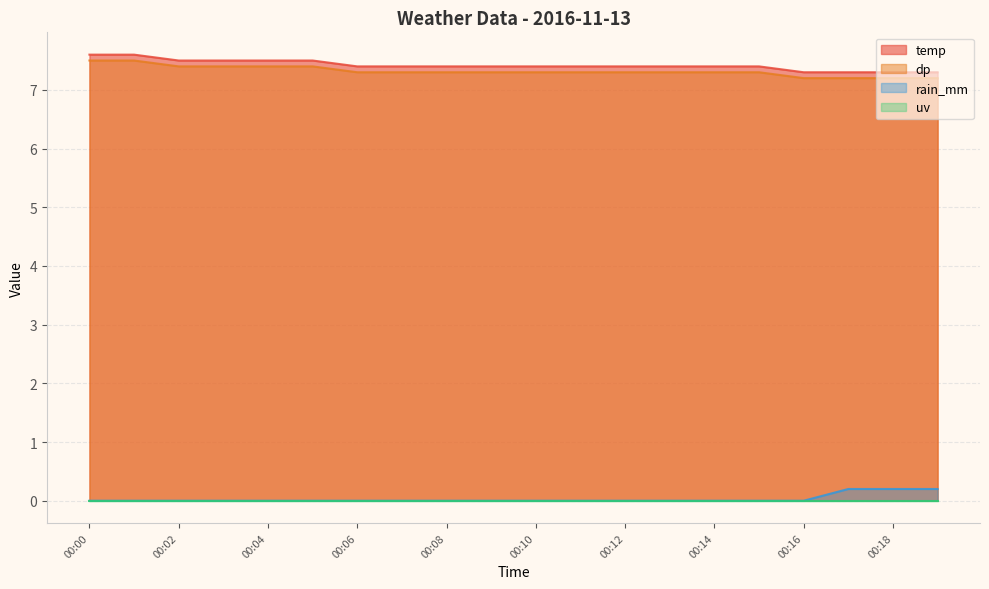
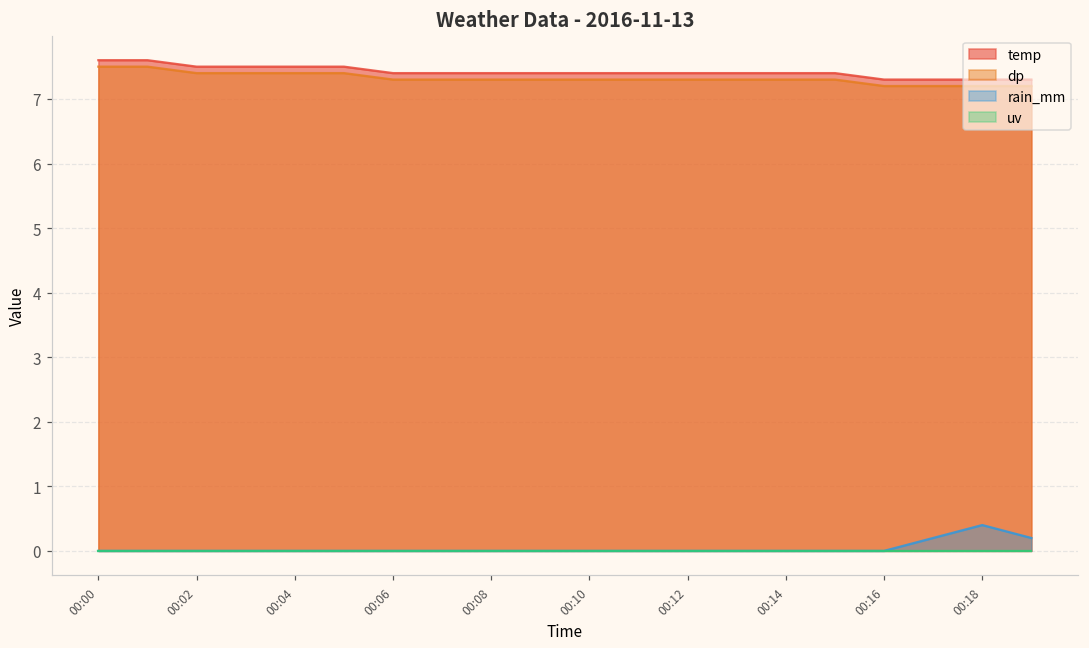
  {
    "rain_mm": {
-     "00:18": 0.2
+     "00:18": 0.4
    },
    "uv": {
      "00:18": 0.0
    }
  }
